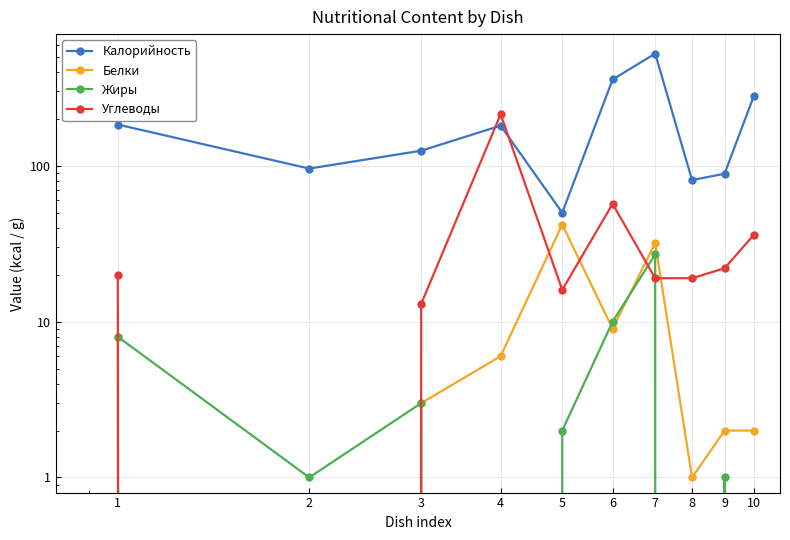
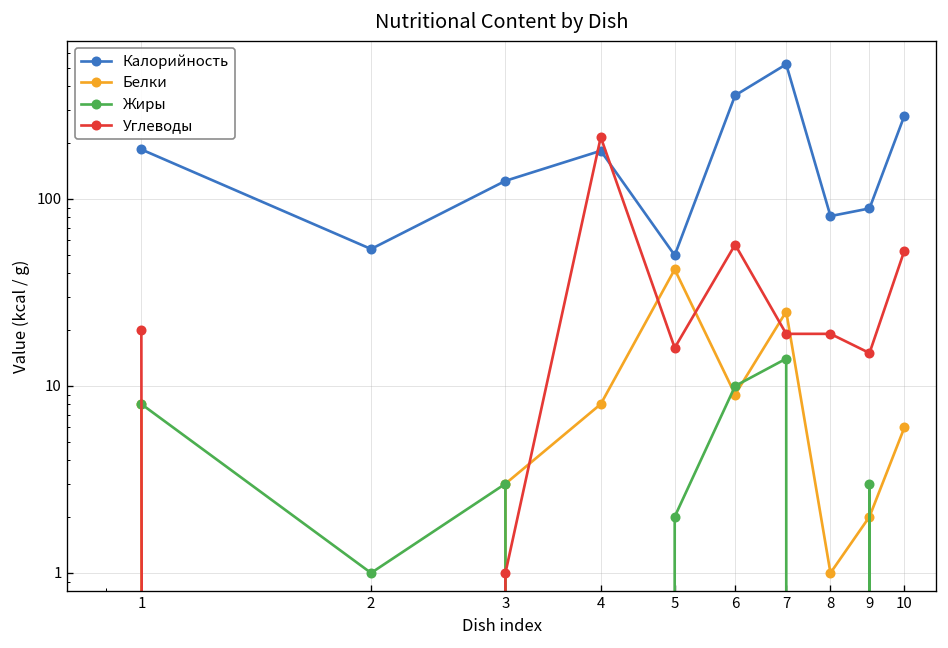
  {
    "Калорийность": {
      "1": 180,
-     "2": 100,
+     "2": 54,
      "3": 130,
      "4": 180,
      "5": 50,
      "6": 360,
      "7": 530,
      "8": 80,
      "9": 90,
      "10": 280
    },
    "Белки": {
-     "4": 6,
+     "4": 8,
      "5": 42,
      "6": 9,
-     "7": 32,
+     "7": 25,
      "8": 1,
      "9": 2,
-     "10": 2
+     "10": 6
    },
    "Жиры": {
      "2": 1,
      "5": 2,
      "6": 10,
-     "7": 27,
-     "9": 1
+     "7": 14,
+     "9": 3
    },
    "Углеводы": {
      "1": 20,
-     "3": 13,
+     "3": 1,
      "4": 210,
      "5": 16,
      "6": 57,
      "7": 19,
      "8": 19,
-     "9": 22,
-     "10": 36
+     "9": 15,
+     "10": 53
    }
  }
